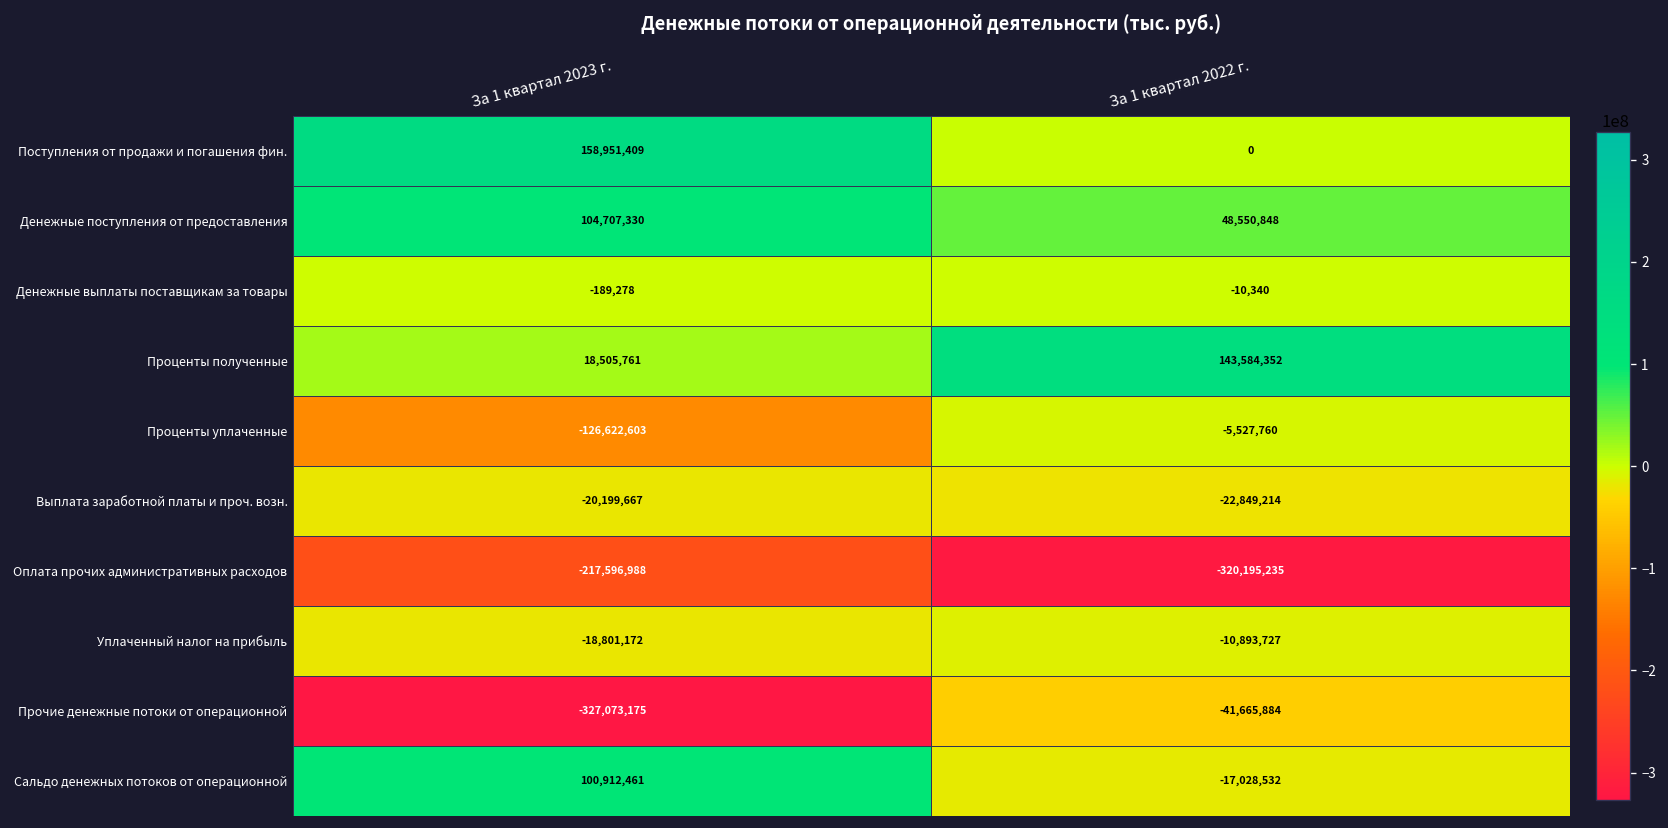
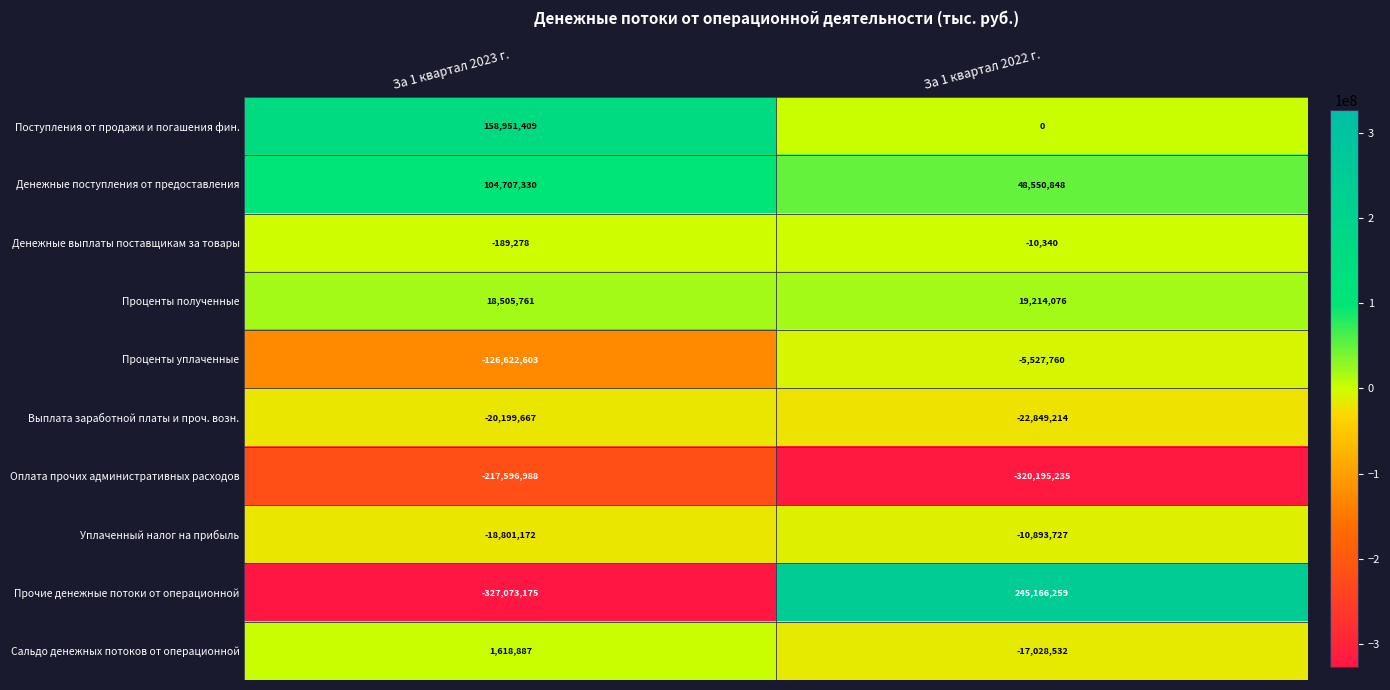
  {
    "Поступления от продажи и погашения фин.": {
      "За 1 квартал 2023 г.": "158,951,409",
      "За 1 квартал 2022 г.": "0"
    },
    "Денежные поступления от предоставления": {
      "За 1 квартал 2023 г.": "104,707,330",
      "За 1 квартал 2022 г.": "48,550,848"
    },
    "Денежные выплаты поставщикам за товары": {
      "За 1 квартал 2023 г.": "-189,278",
      "За 1 квартал 2022 г.": "-10,340"
    },
    "Проценты полученные": {
      "За 1 квартал 2023 г.": "18,505,761",
-     "За 1 квартал 2022 г.": "143,584,352"
+     "За 1 квартал 2022 г.": "19,214,076"
    },
    "Проценты уплаченные": {
      "За 1 квартал 2023 г.": "-126,622,603",
      "За 1 квартал 2022 г.": "-5,527,760"
    },
    "Выплата заработной платы и проч. возн.": {
      "За 1 квартал 2023 г.": "-20,199,667",
      "За 1 квартал 2022 г.": "-22,849,214"
    },
    "Оплата прочих административных расходов": {
      "За 1 квартал 2023 г.": "-217,596,988",
      "За 1 квартал 2022 г.": "-320,195,235"
    },
    "Уплаченный налог на прибыль": {
      "За 1 квартал 2023 г.": "-18,801,172",
      "За 1 квартал 2022 г.": "-10,893,727"
    },
    "Прочие денежные потоки от операционной": {
      "За 1 квартал 2023 г.": "-327,073,175",
-     "За 1 квартал 2022 г.": "-41,665,884"
+     "За 1 квартал 2022 г.": "245,166,259"
    },
    "Сальдо денежных потоков от операционной": {
-     "За 1 квартал 2023 г.": "100,912,461",
+     "За 1 квартал 2023 г.": "1,618,887",
      "За 1 квартал 2022 г.": "-17,028,532"
    }
  }
